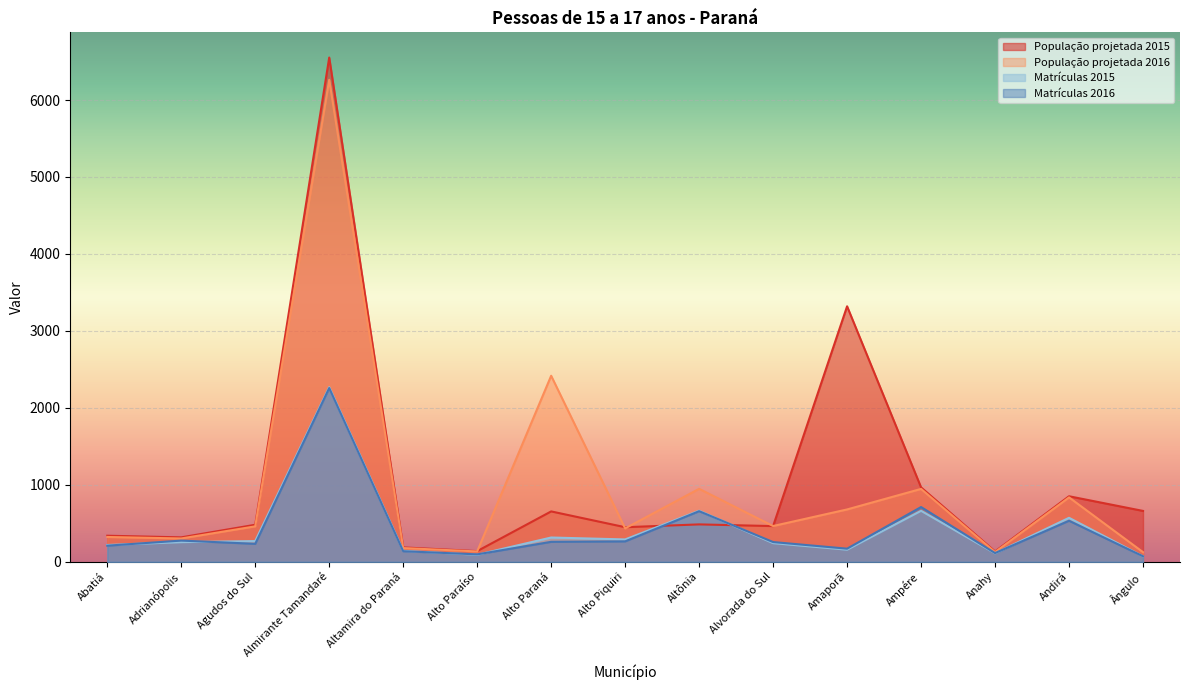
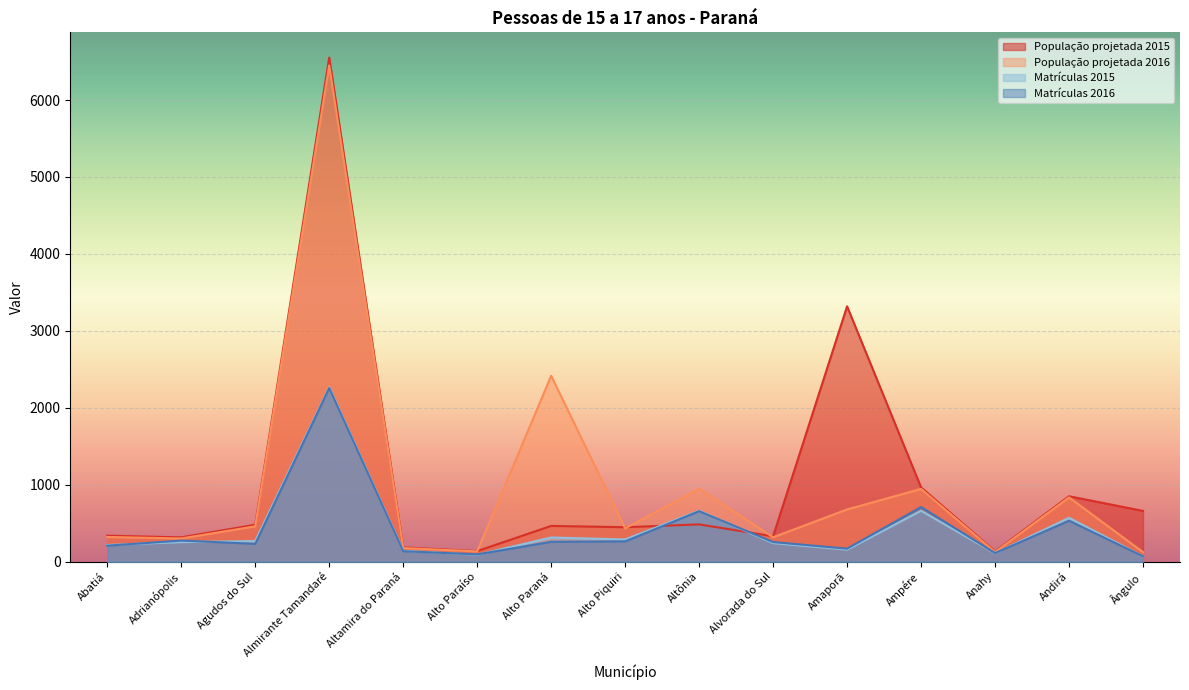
  {
    "População projetada 2015": {
      "Almirante Tamandaré": 6600,
-     "Alto Paraná": 700,
+     "Alto Paraná": 500,
      "Altônia": 500,
-     "Alvorada do Sul": 500,
+     "Alvorada do Sul": 300,
      "Amaporã": 3300,
      "Ângulo": 700
    },
    "População projetada 2016": {
-     "Almirante Tamandaré": 6300,
+     "Almirante Tamandaré": 6400,
      "Alto Paraná": 2400,
      "Altônia": 900,
-     "Alvorada do Sul": 500,
+     "Alvorada do Sul": 300,
      "Amaporã": 700,
      "Ângulo": 100
    }
  }
